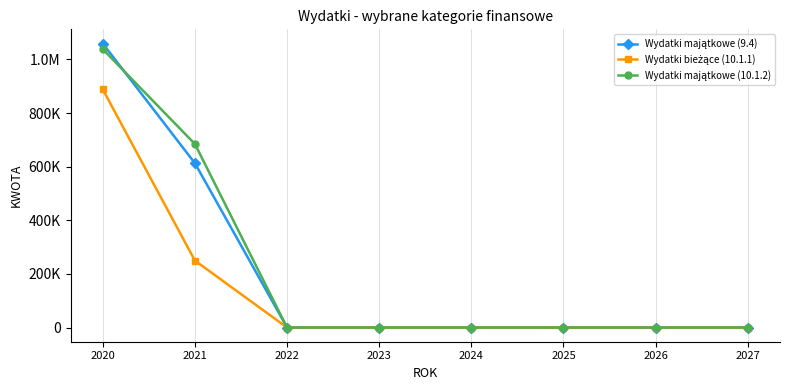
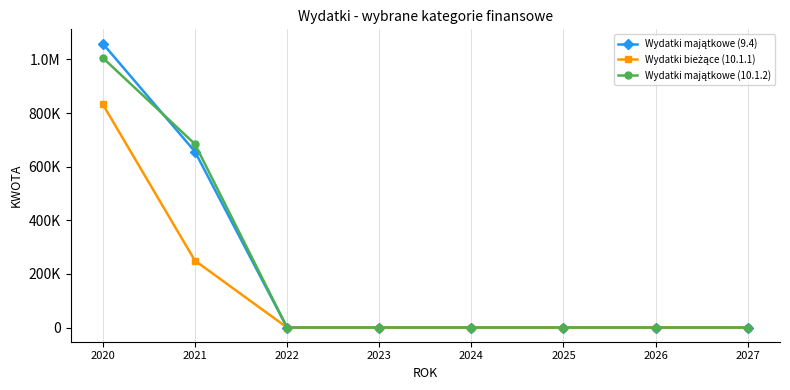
  {
    "Wydatki majątkowe (9.4)": {
      "2020": 1060000,
-     "2021": 610000
+     "2021": 660000
    },
    "Wydatki bieżące (10.1.1)": {
-     "2020": 890000,
+     "2020": 830000,
      "2021": 250000
    },
    "Wydatki majątkowe (10.1.2)": {
-     "2020": 1040000,
+     "2020": 1010000,
      "2021": 680000
    }
  }
